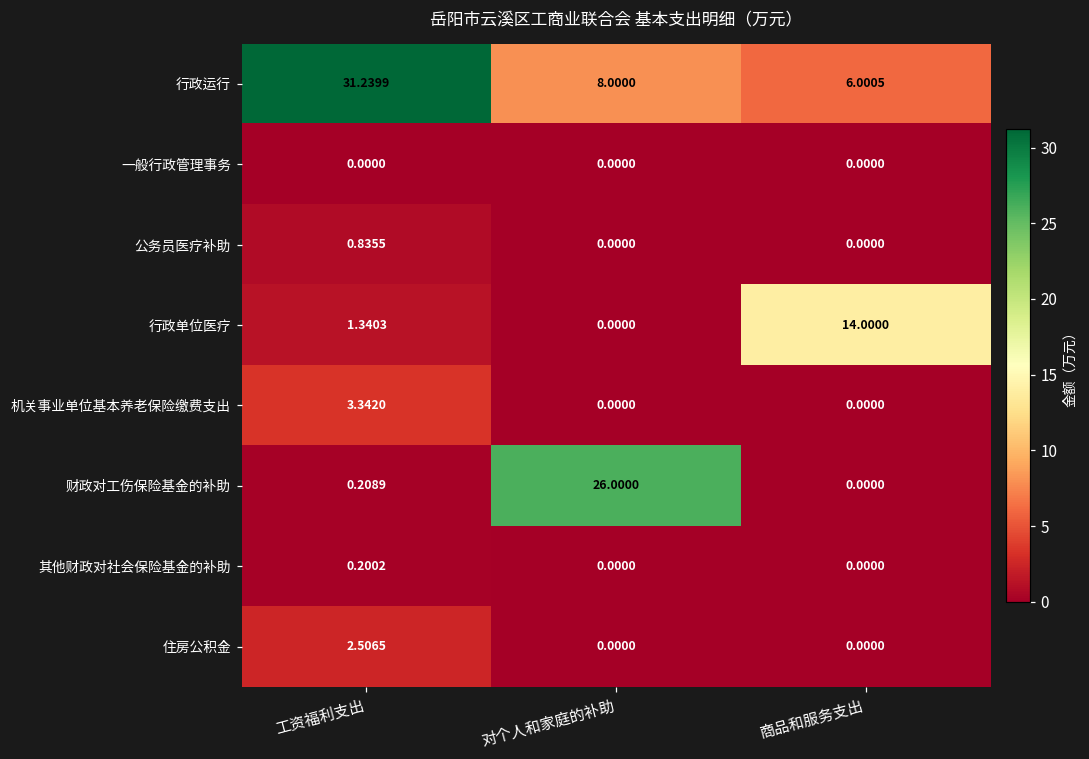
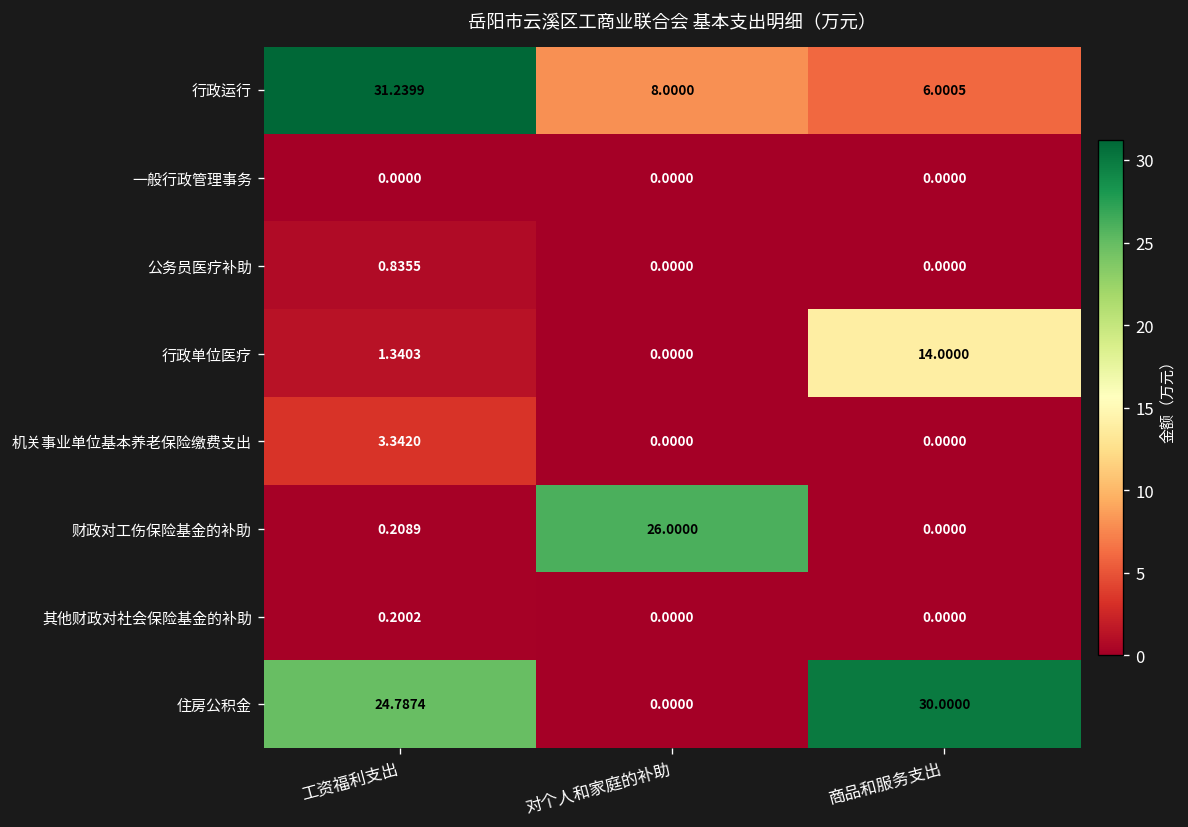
  {
    "行政运行": {
      "工资福利支出": 31.2399,
      "对个人和家庭的补助": 8.0000,
      "商品和服务支出": 6.0005
    },
    "一般行政管理事务": {
      "工资福利支出": 0.0000,
      "对个人和家庭的补助": 0.0000,
      "商品和服务支出": 0.0000
    },
    "公务员医疗补助": {
      "工资福利支出": 0.8355,
      "对个人和家庭的补助": 0.0000,
      "商品和服务支出": 0.0000
    },
    "行政单位医疗": {
      "工资福利支出": 1.3403,
      "对个人和家庭的补助": 0.0000,
      "商品和服务支出": 14.0000
    },
    "机关事业单位基本养老保险缴费支出": {
      "工资福利支出": 3.3420,
      "对个人和家庭的补助": 0.0000,
      "商品和服务支出": 0.0000
    },
    "财政对工伤保险基金的补助": {
      "工资福利支出": 0.2089,
      "对个人和家庭的补助": 26.0000,
      "商品和服务支出": 0.0000
    },
    "其他财政对社会保险基金的补助": {
      "工资福利支出": 0.2002,
      "对个人和家庭的补助": 0.0000,
      "商品和服务支出": 0.0000
    },
    "住房公积金": {
-     "工资福利支出": 2.5065,
+     "工资福利支出": 24.7874,
      "对个人和家庭的补助": 0.0000,
-     "商品和服务支出": 0.0000
+     "商品和服务支出": 30.0000
    }
  }
